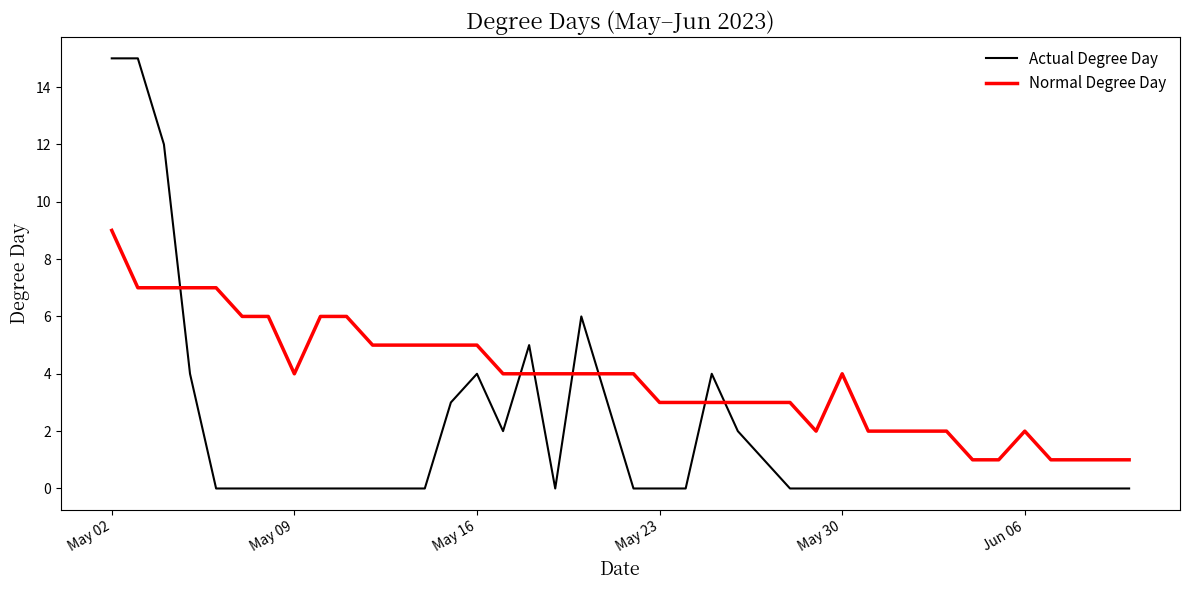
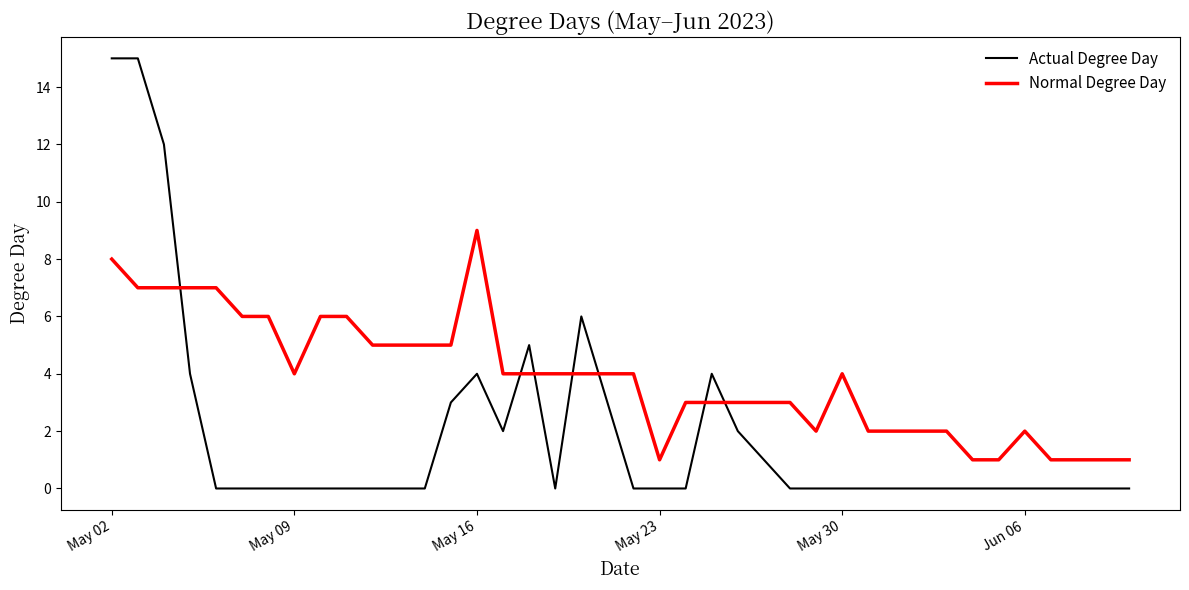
  {
    "Actual Degree Day": {
      "May 02": 15,
      "May 09": 0,
      "May 16": 4,
      "May 23": 0,
      "May 30": 0,
      "Jun 06": 0
    },
    "Normal Degree Day": {
-     "May 02": 9,
+     "May 02": 8,
      "May 09": 4,
-     "May 16": 5,
-     "May 23": 3,
+     "May 16": 9,
+     "May 23": 1,
      "May 30": 4,
      "Jun 06": 2
    }
  }
